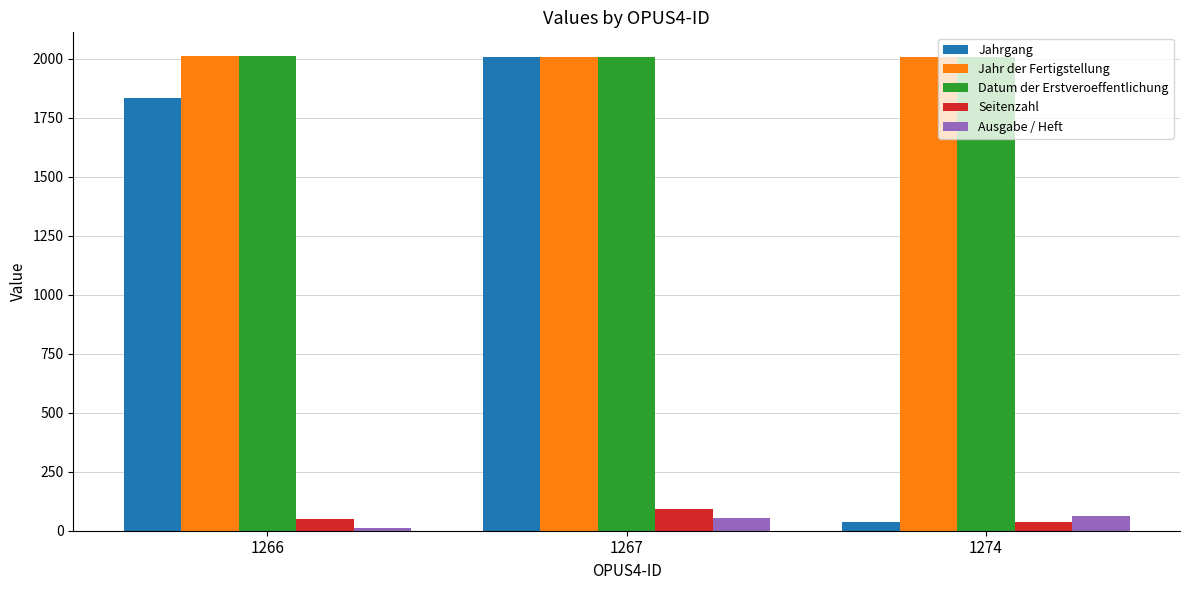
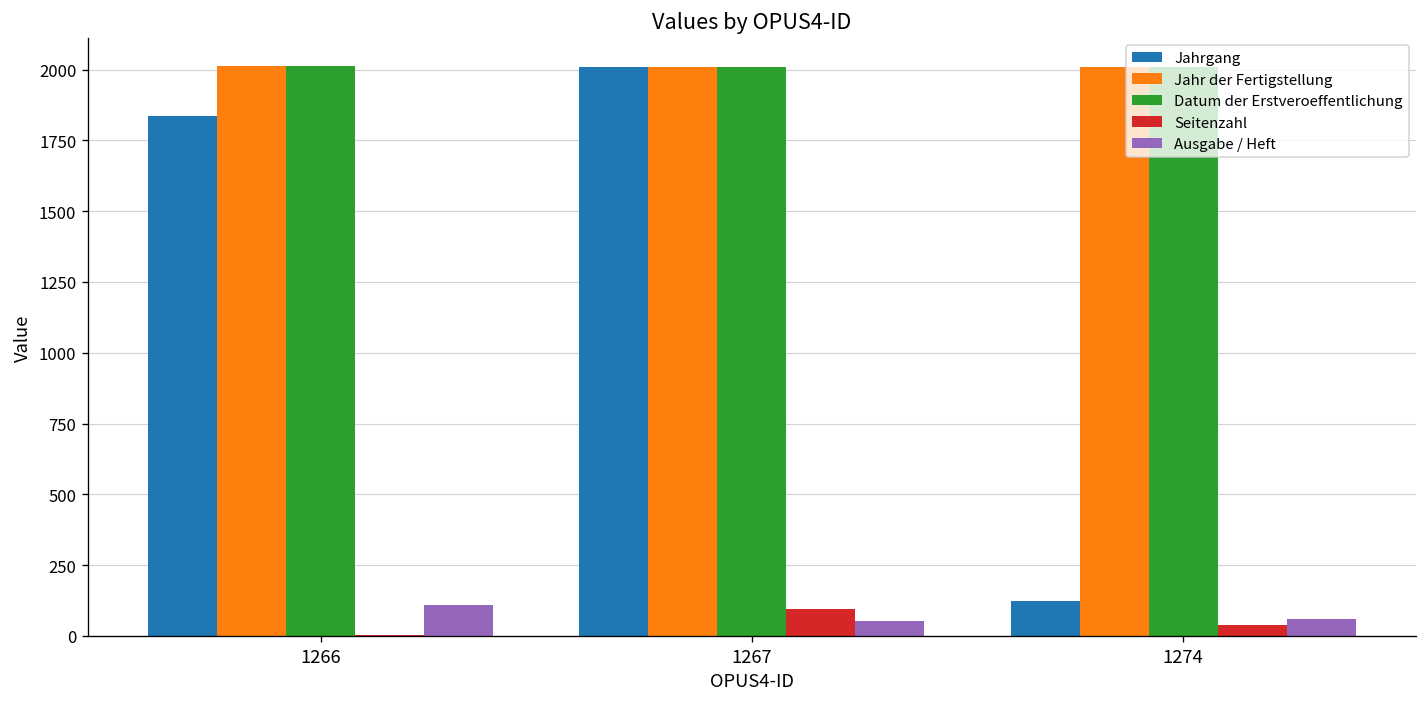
  {
    "Jahrgang": {
      "1266": 1840,
      "1267": 2010,
-     "1274": 40
+     "1274": 120
    },
    "Jahr der Fertigstellung": {
      "1266": 2010,
      "1267": 2010,
      "1274": 2010
    },
    "Datum der Erstveroeffentlichung": {
      "1266": 2010,
      "1267": 2010
    },
    "Seitenzahl": {
-     "1266": 50,
+     "1266": 0,
      "1267": 90,
      "1274": 40
    },
    "Ausgabe / Heft": {
-     "1266": 10,
+     "1266": 110,
      "1267": 50,
      "1274": 60
    }
  }
